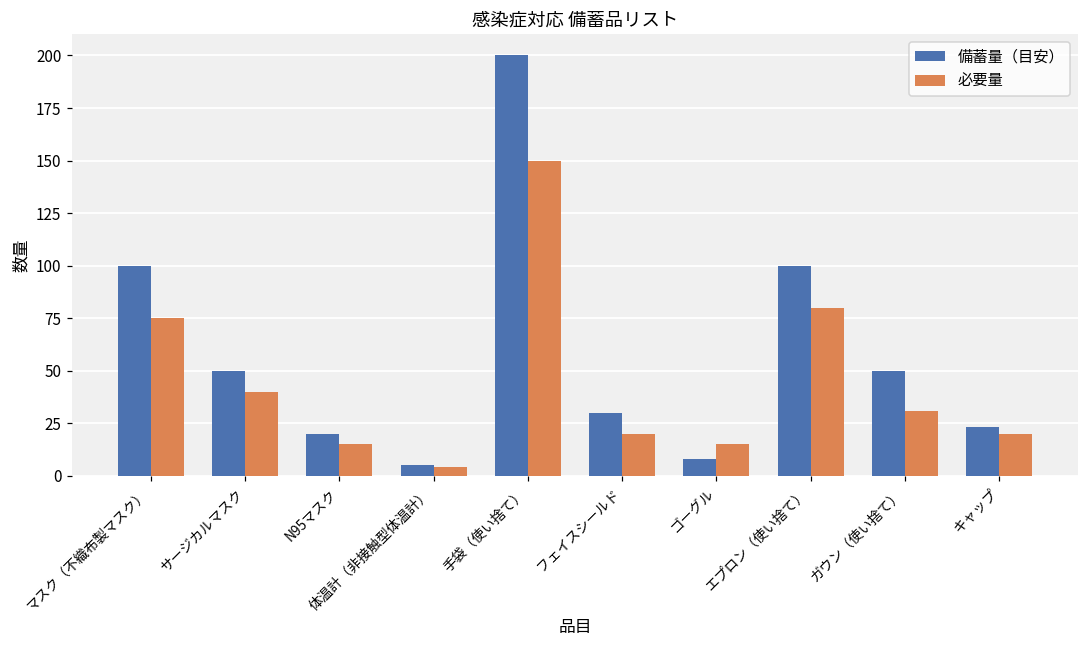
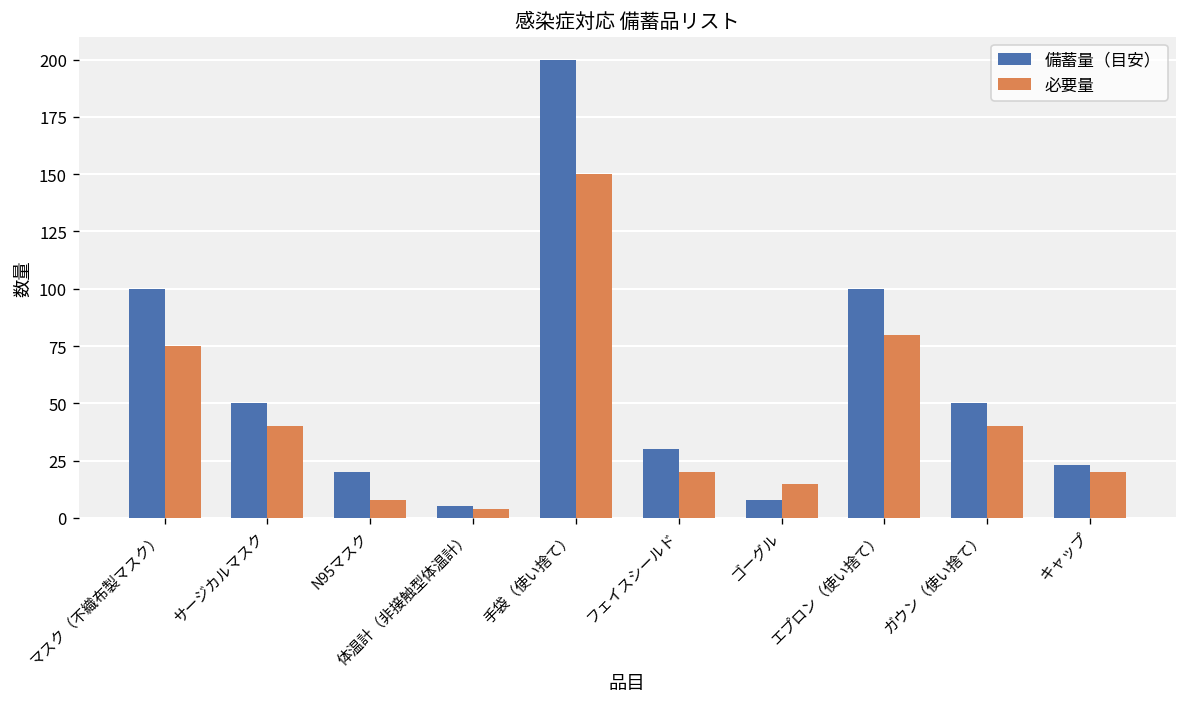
  {
    "備蓄量（目安）": {
      "マスク（不織布製マスク）": 100,
      "サージカルマスク": 50,
      "N95マスク": 20,
      "体温計（非接触型体温計）": 5,
      "手袋（使い捨て）": 200,
      "フェイスシールド": 30,
      "ゴーグル": 8,
      "エプロン（使い捨て）": 100,
      "ガウン（使い捨て）": 50,
      "キャップ": 23
    },
    "必要量": {
      "マスク（不織布製マスク）": 75,
      "サージカルマスク": 40,
-     "N95マスク": 15,
+     "N95マスク": 8,
      "体温計（非接触型体温計）": 4,
      "手袋（使い捨て）": 150,
      "フェイスシールド": 20,
      "ゴーグル": 15,
      "エプロン（使い捨て）": 80,
-     "ガウン（使い捨て）": 31,
+     "ガウン（使い捨て）": 40,
      "キャップ": 20
    }
  }
